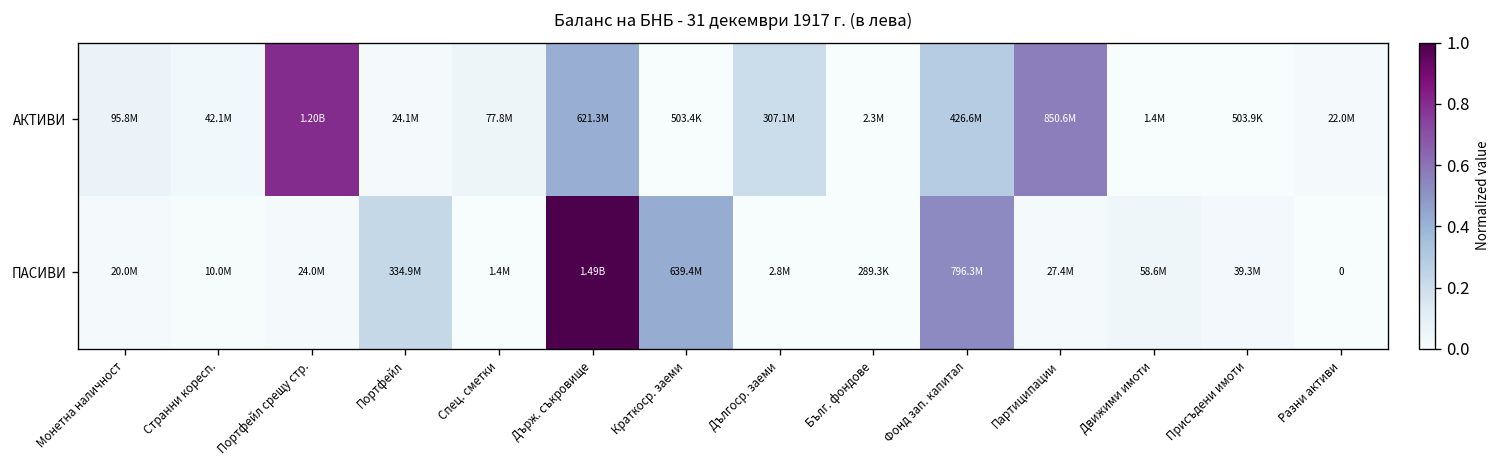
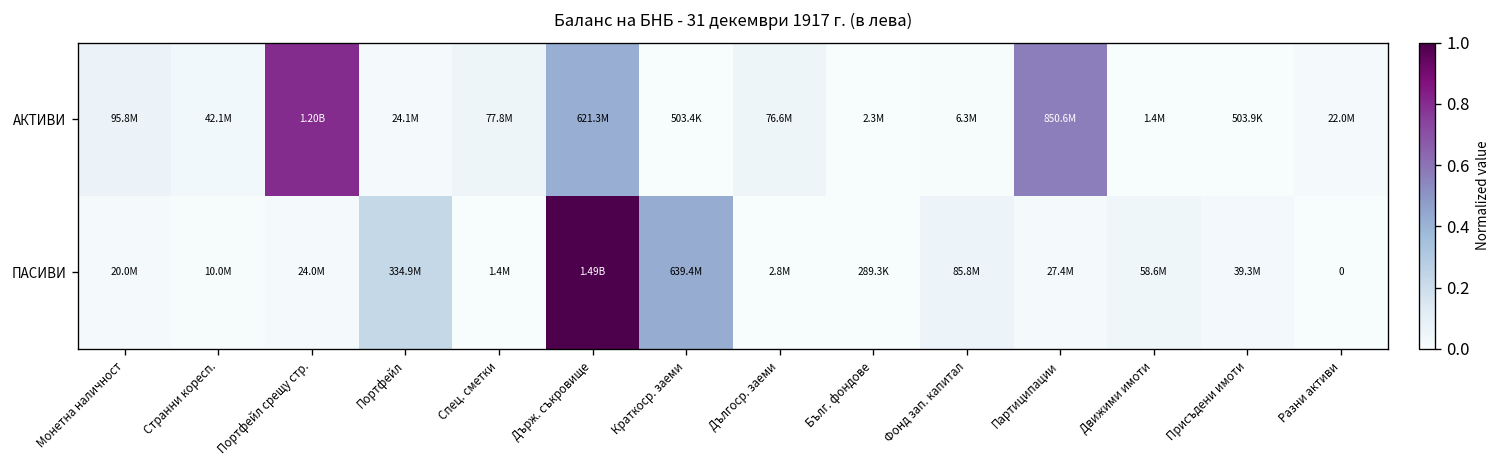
  {
    "АКТИВИ": {
      "Монетна наличност": "95.8M",
      "Странни коресп.": "42.1M",
      "Портфейл срещу стр.": "1.20B",
      "Портфейл": "24.1M",
      "Спец. сметки": "77.8M",
      "Държ. съкровище": "621.3M",
      "Краткоср. заеми": "503.4K",
-     "Дългоср. заеми": "307.1M",
+     "Дългоср. заеми": "76.6M",
      "Бълг. фондове": "2.3M",
-     "Фонд зап. капитал": "426.6M",
+     "Фонд зап. капитал": "6.3M",
      "Партиципации": "850.6M",
      "Движими имоти": "1.4M",
      "Присъдени имоти": "503.9K",
      "Разни активи": "22.0M"
    },
    "ПАСИВИ": {
      "Монетна наличност": "20.0M",
      "Странни коресп.": "10.0M",
      "Портфейл срещу стр.": "24.0M",
      "Портфейл": "334.9M",
      "Спец. сметки": "1.4M",
      "Държ. съкровище": "1.49B",
      "Краткоср. заеми": "639.4M",
      "Дългоср. заеми": "2.8M",
      "Бълг. фондове": "289.3K",
-     "Фонд зап. капитал": "796.3M",
+     "Фонд зап. капитал": "85.8M",
      "Партиципации": "27.4M",
      "Движими имоти": "58.6M",
      "Присъдени имоти": "39.3M",
      "Разни активи": "0"
    }
  }
